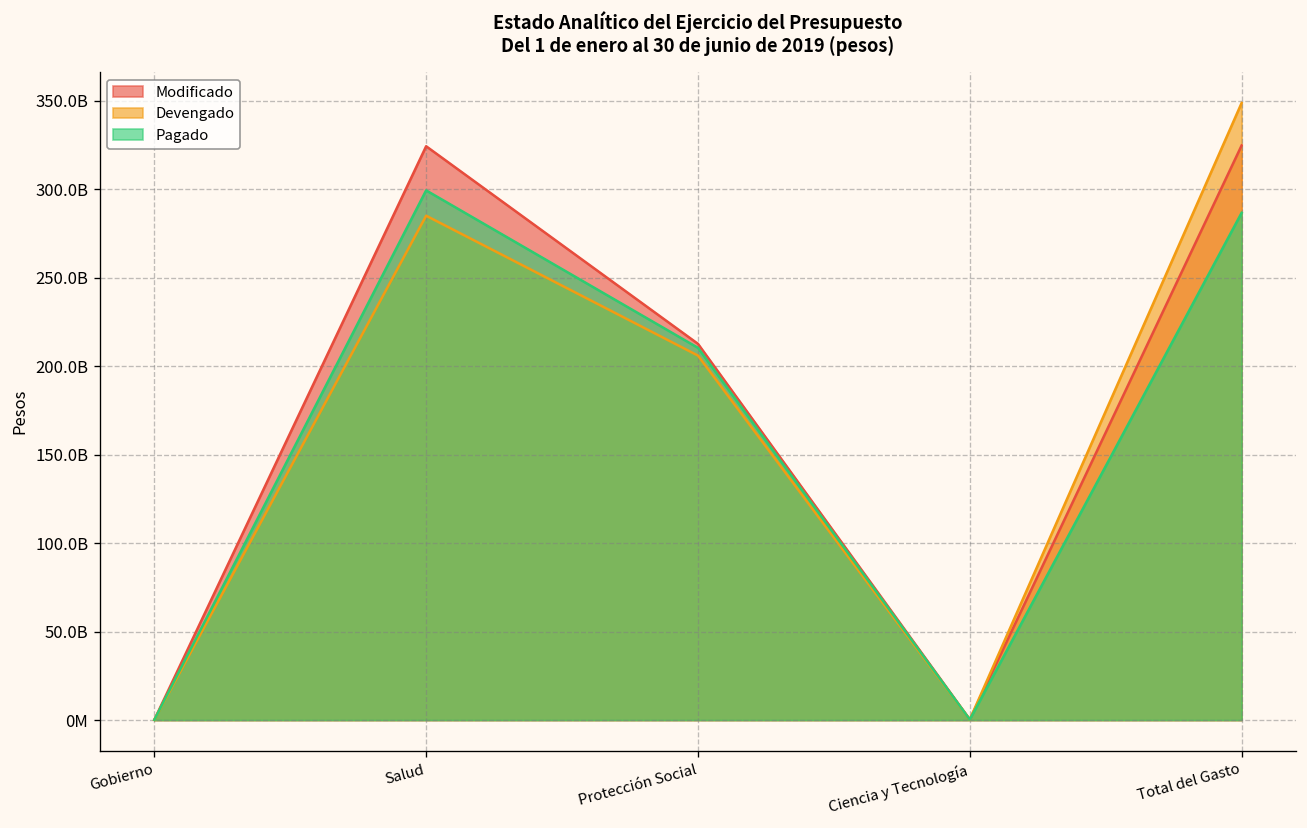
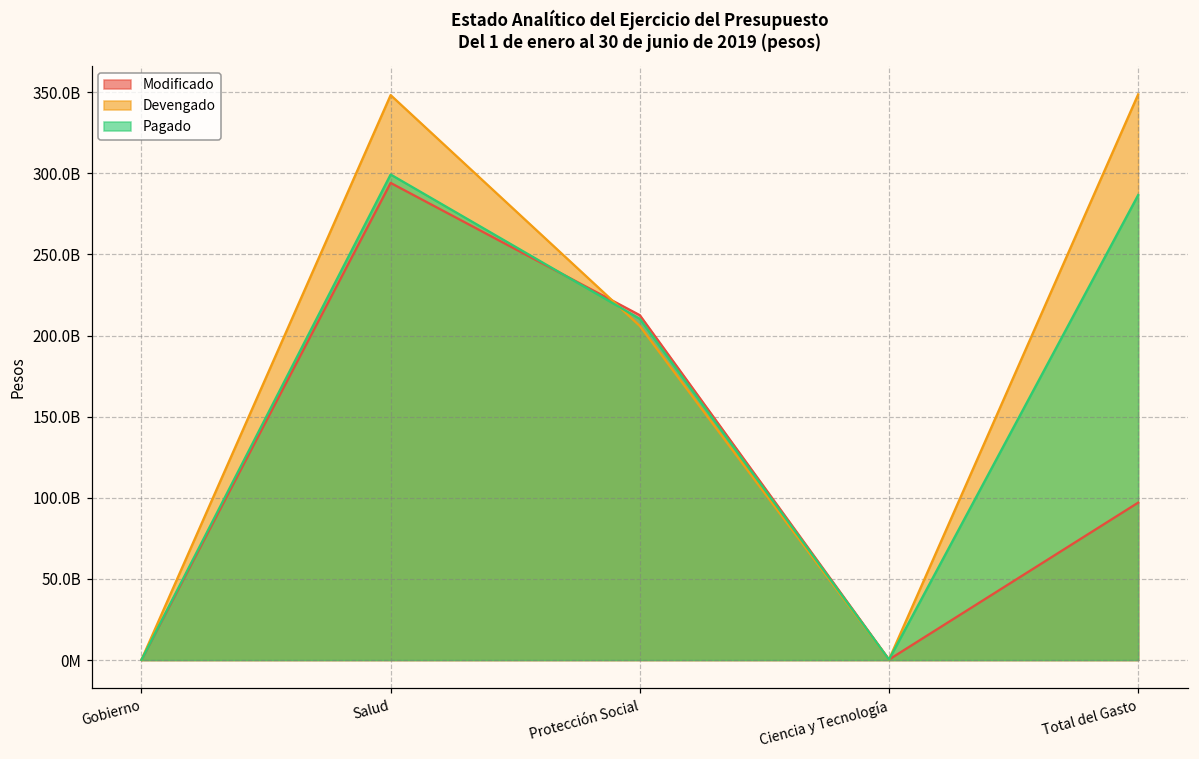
  {
    "Modificado": {
-     "Salud": 324000000000,
+     "Salud": 294000000000,
      "Protección Social": 213000000000,
-     "Total del Gasto": 325000000000
+     "Total del Gasto": 97000000000
    },
    "Devengado": {
-     "Salud": 285000000000,
+     "Salud": 348000000000,
      "Protección Social": 206000000000,
      "Total del Gasto": 349000000000
    },
    "Pagado": {
      "Salud": 299000000000,
      "Protección Social": 210000000000,
      "Total del Gasto": 287000000000
    }
  }
